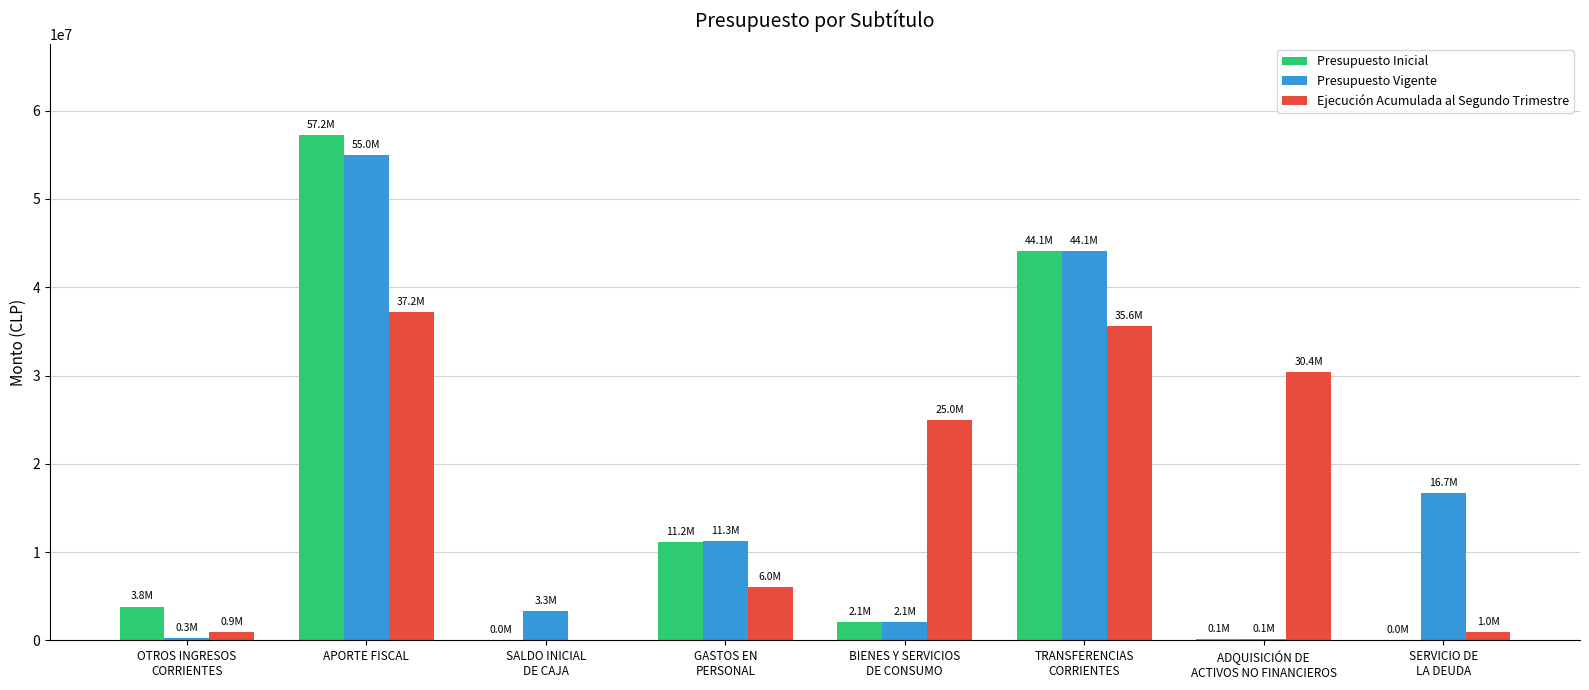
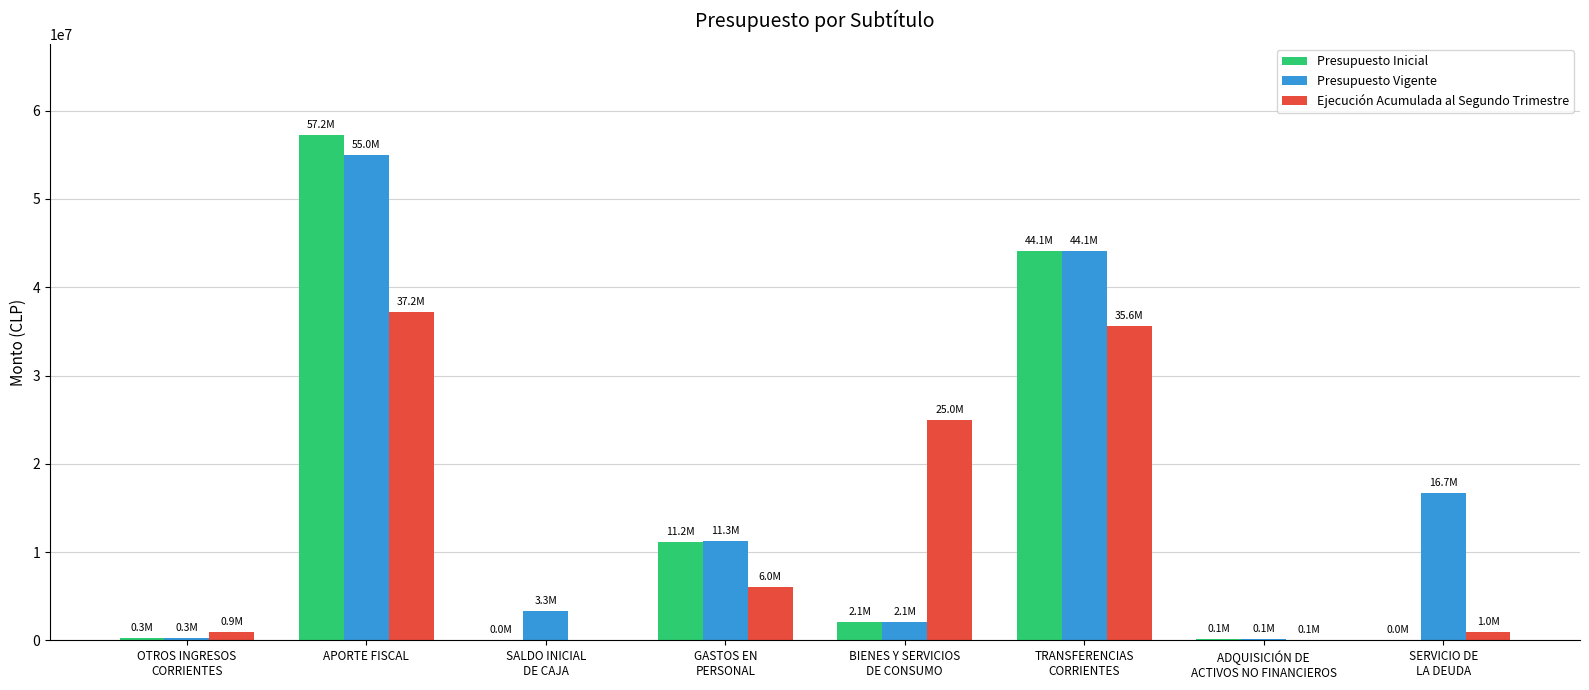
  {
    "Presupuesto Inicial": {
-     "OTROS INGRESOS CORRIENTES": "3.8M",
+     "OTROS INGRESOS CORRIENTES": "0.3M",
      "APORTE FISCAL": "57.2M",
      "GASTOS EN PERSONAL": "11.2M",
      "BIENES Y SERVICIOS DE CONSUMO": "2.1M",
      "TRANSFERENCIAS CORRIENTES": "44.1M",
      "ADQUISICIÓN DE ACTIVOS NO FINANCIEROS": "0.1M"
    },
    "Presupuesto Vigente": {
      "OTROS INGRESOS CORRIENTES": "0.3M",
      "APORTE FISCAL": "55.0M",
      "SALDO INICIAL DE CAJA": "3.3M",
      "GASTOS EN PERSONAL": "11.3M",
      "BIENES Y SERVICIOS DE CONSUMO": "2.1M",
      "TRANSFERENCIAS CORRIENTES": "44.1M",
      "ADQUISICIÓN DE ACTIVOS NO FINANCIEROS": "0.1M",
      "SERVICIO DE LA DEUDA": "16.7M"
    },
    "Ejecución Acumulada al Segundo Trimestre": {
      "OTROS INGRESOS CORRIENTES": "0.9M",
      "APORTE FISCAL": "37.2M",
      "GASTOS EN PERSONAL": "6.0M",
      "BIENES Y SERVICIOS DE CONSUMO": "25.0M",
      "TRANSFERENCIAS CORRIENTES": "35.6M",
-     "ADQUISICIÓN DE ACTIVOS NO FINANCIEROS": "30.4M",
+     "ADQUISICIÓN DE ACTIVOS NO FINANCIEROS": "0.1M",
      "SERVICIO DE LA DEUDA": "1.0M"
    }
  }
